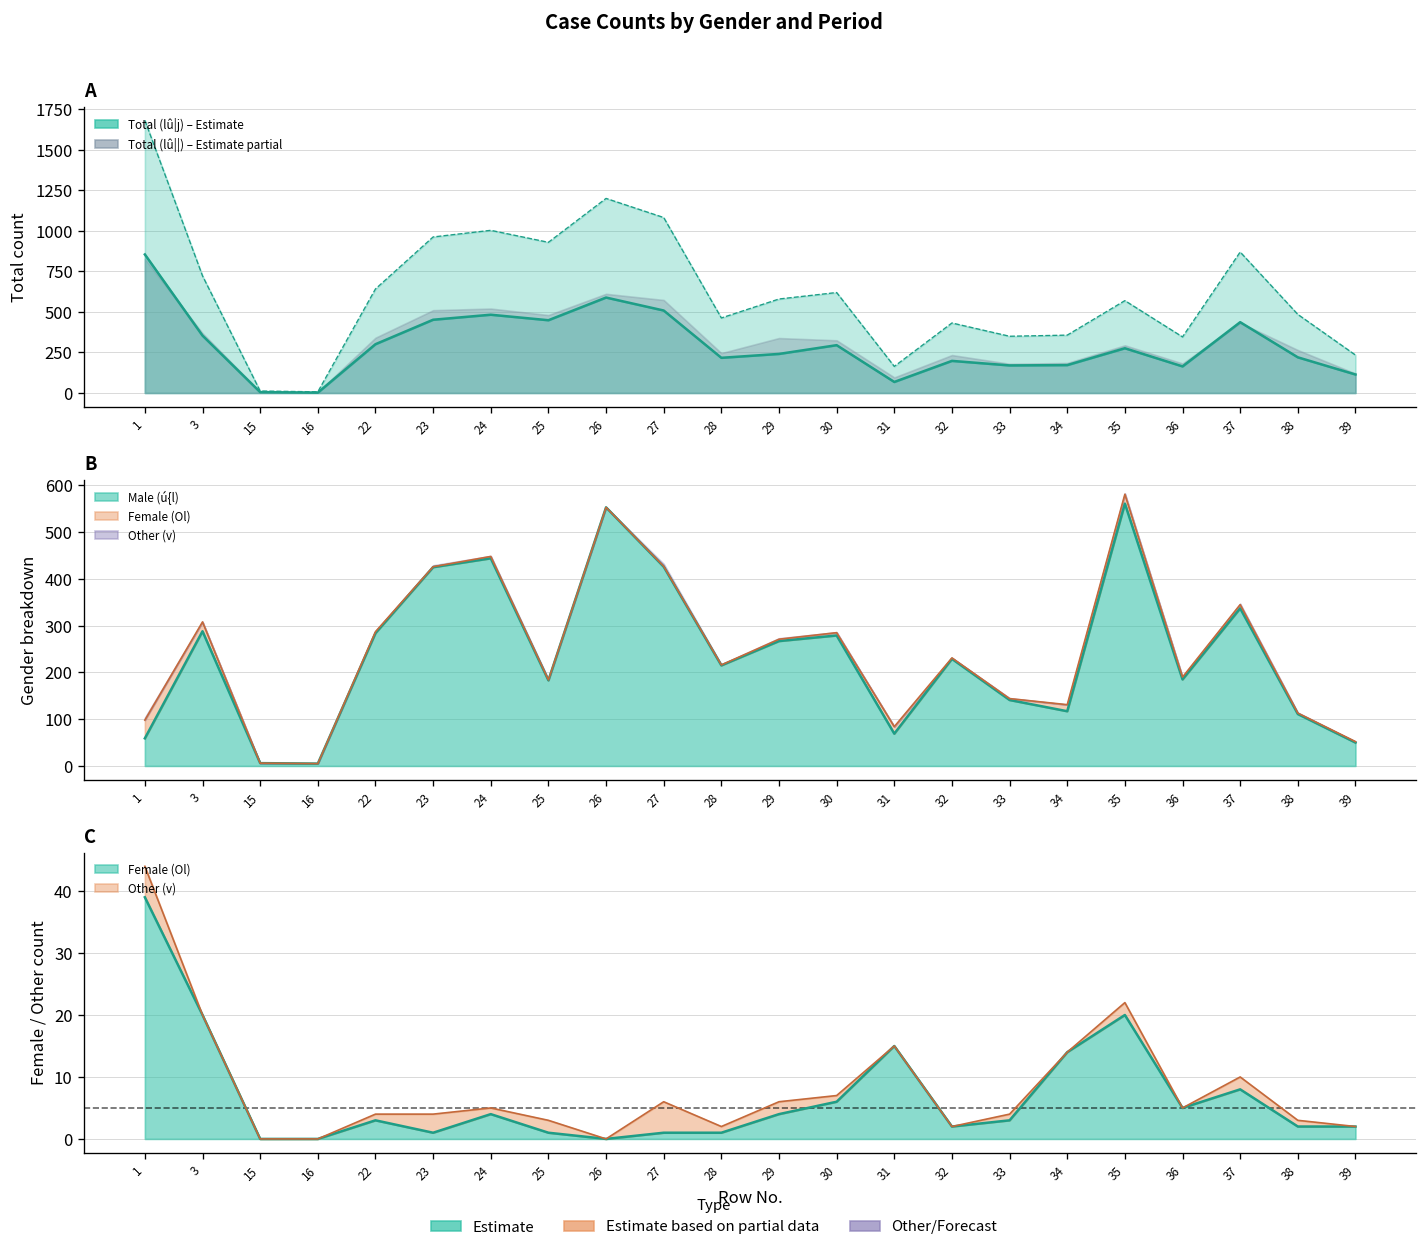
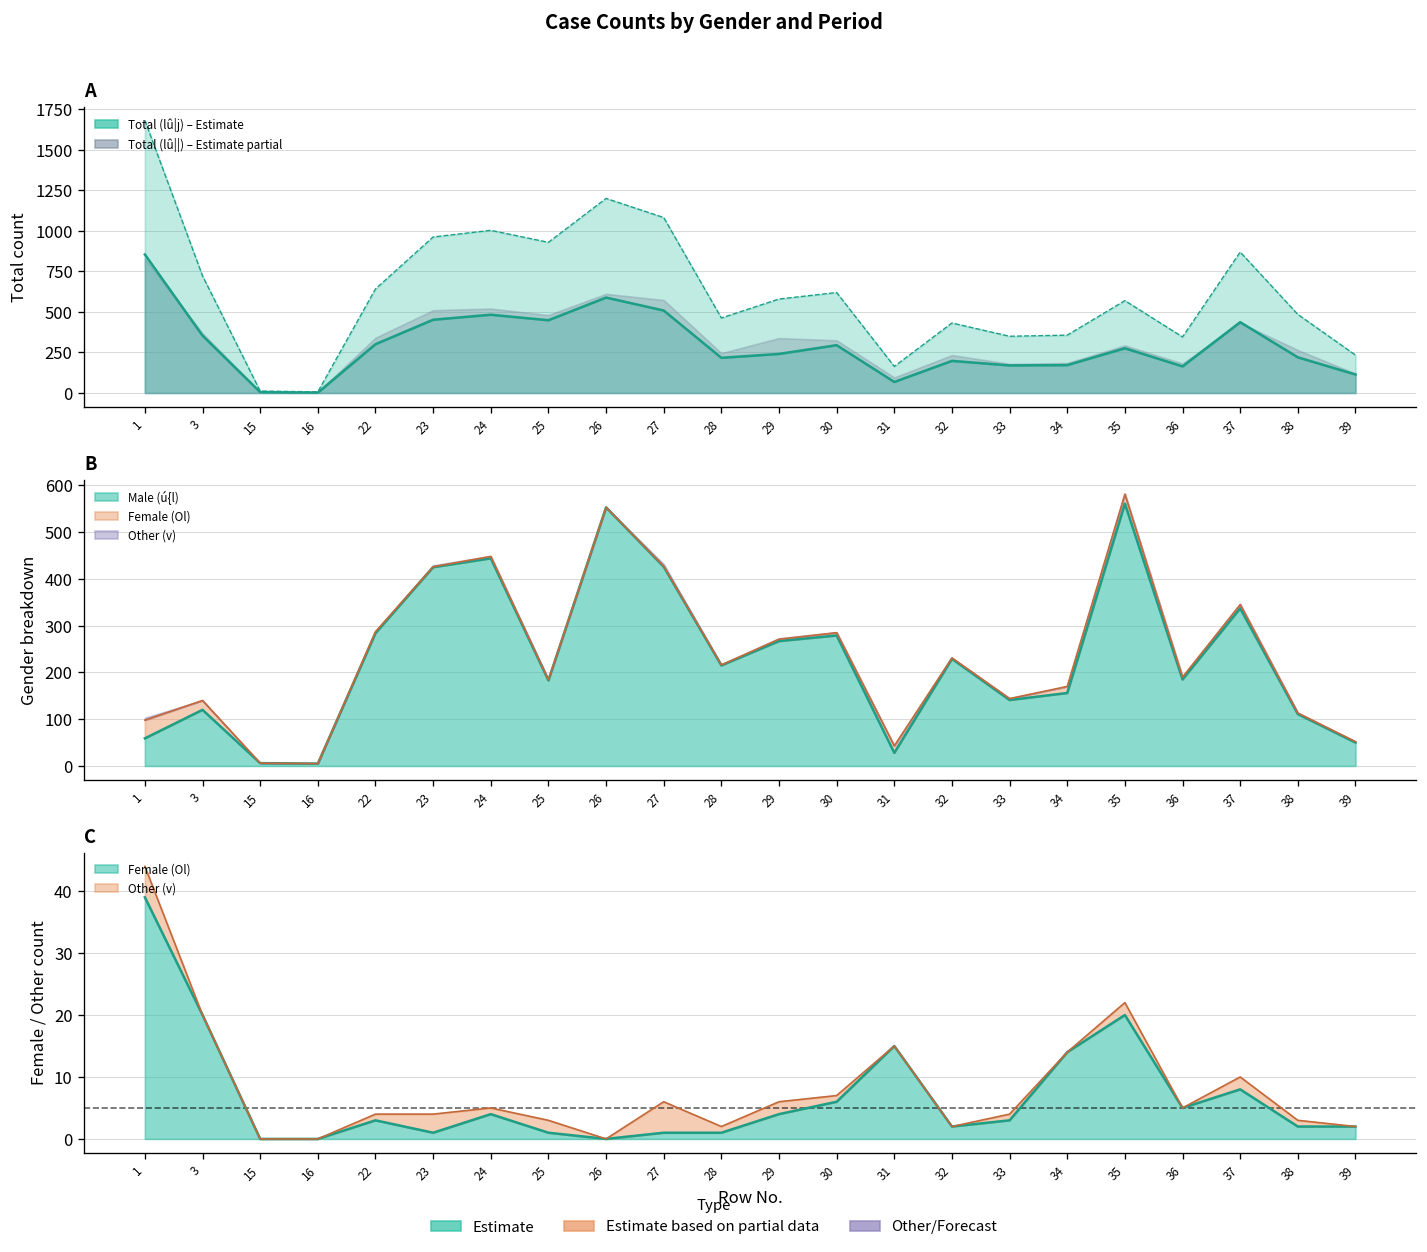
  {
    "B": {
      "Male (ú{l)": {
        "1": 60,
-       "3": 290,
-       "31": 70,
-       "34": 120,
+       "3": 120,
+       "31": 30,
+       "34": 160,
        "35": 560,
        "37": 340
      }
    },
    "C": {
      "Female (Ol)": {
        "1": 39,
        "22": 3,
        "23": 1,
        "24": 4,
        "25": 1,
        "27": 1,
        "28": 1,
        "29": 4,
        "30": 6,
        "33": 3,
        "35": 20,
        "37": 8,
        "38": 2
      }
    }
  }
